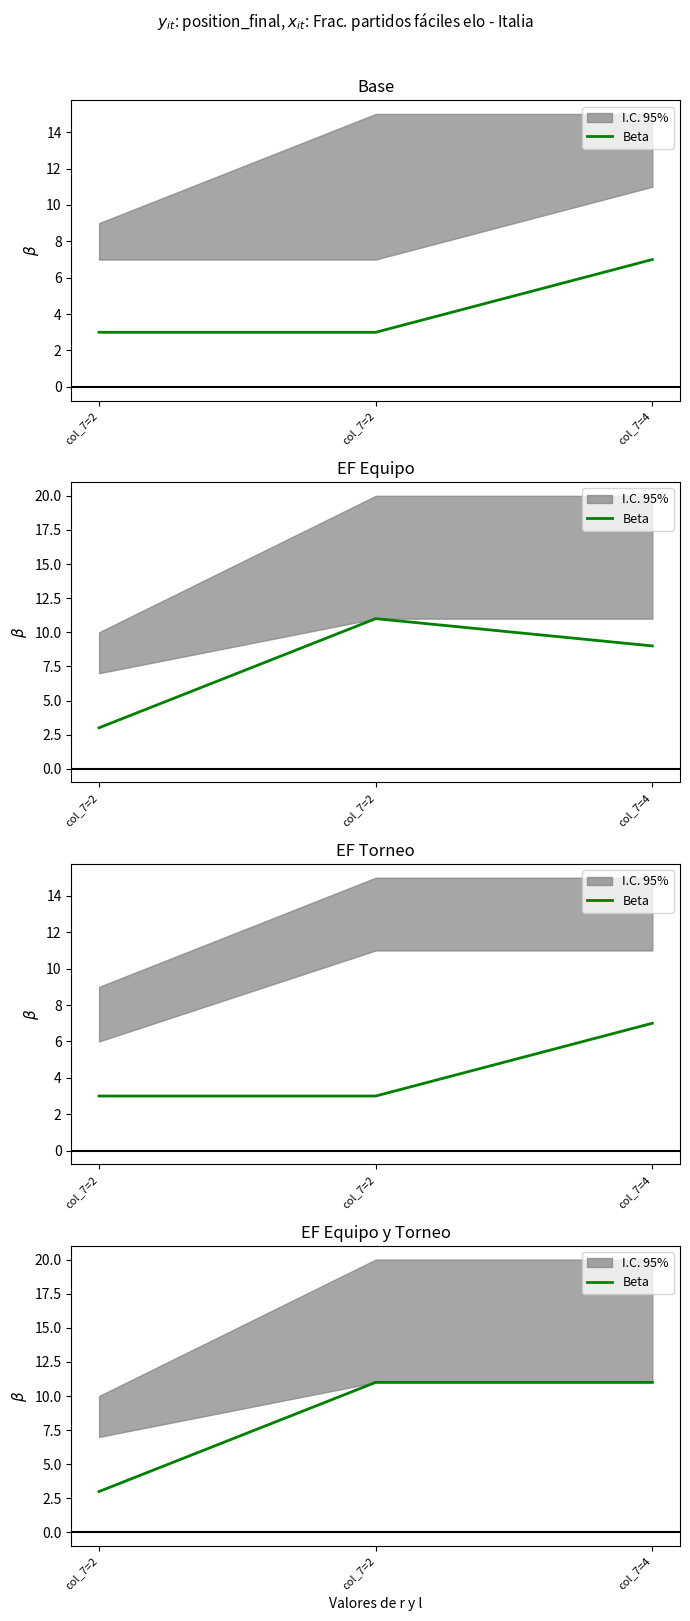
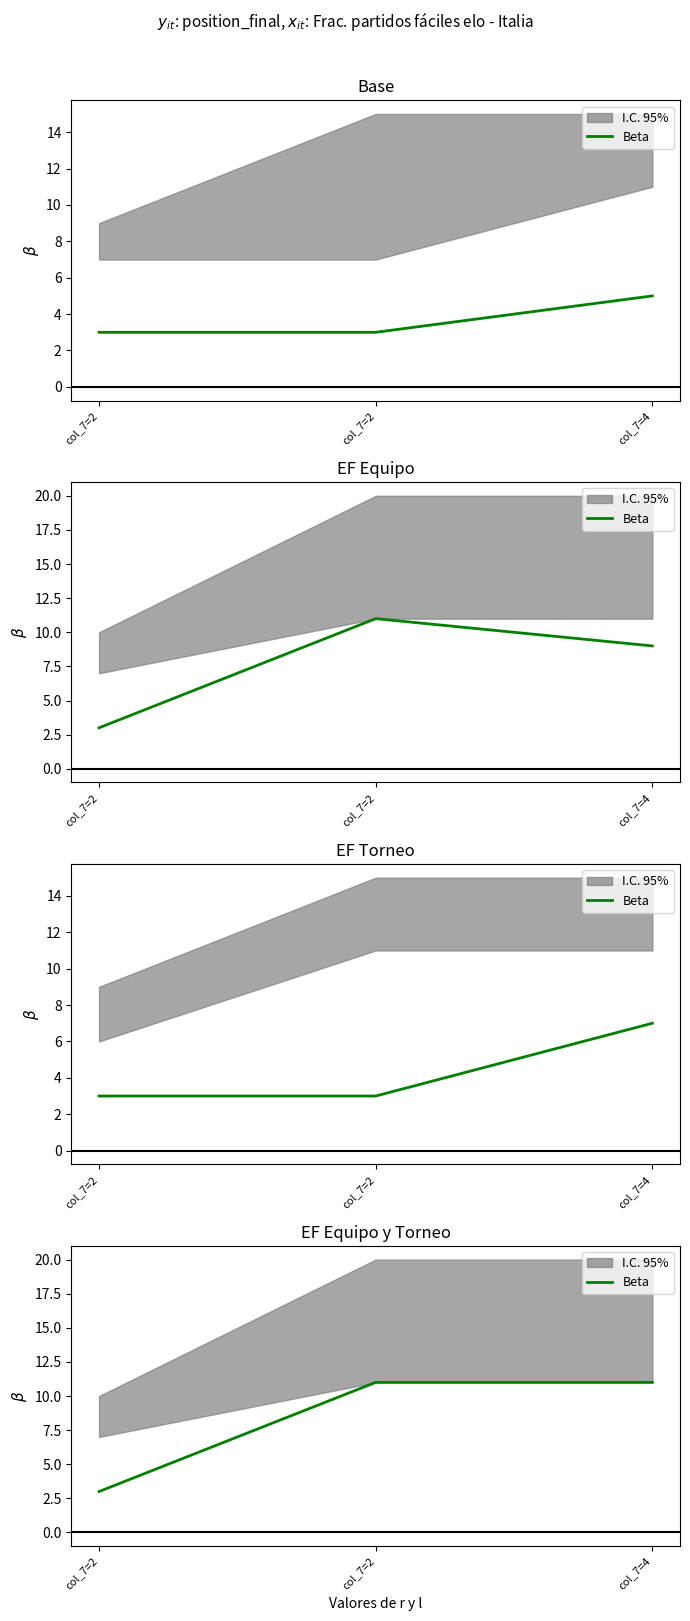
  {
    "Base": {
      "Beta": {
-       "col_7=4": 7
+       "col_7=4": 5
      }
    },
    "EF Equipo": {
      "Beta": {
        "col_7=4": 9.0
      }
    },
    "EF Torneo": {
      "Beta": {
        "col_7=4": 7.0
      }
    },
    "EF Equipo y Torneo": {
      "Beta": {
        "col_7=4": 11.0
      }
    }
  }
